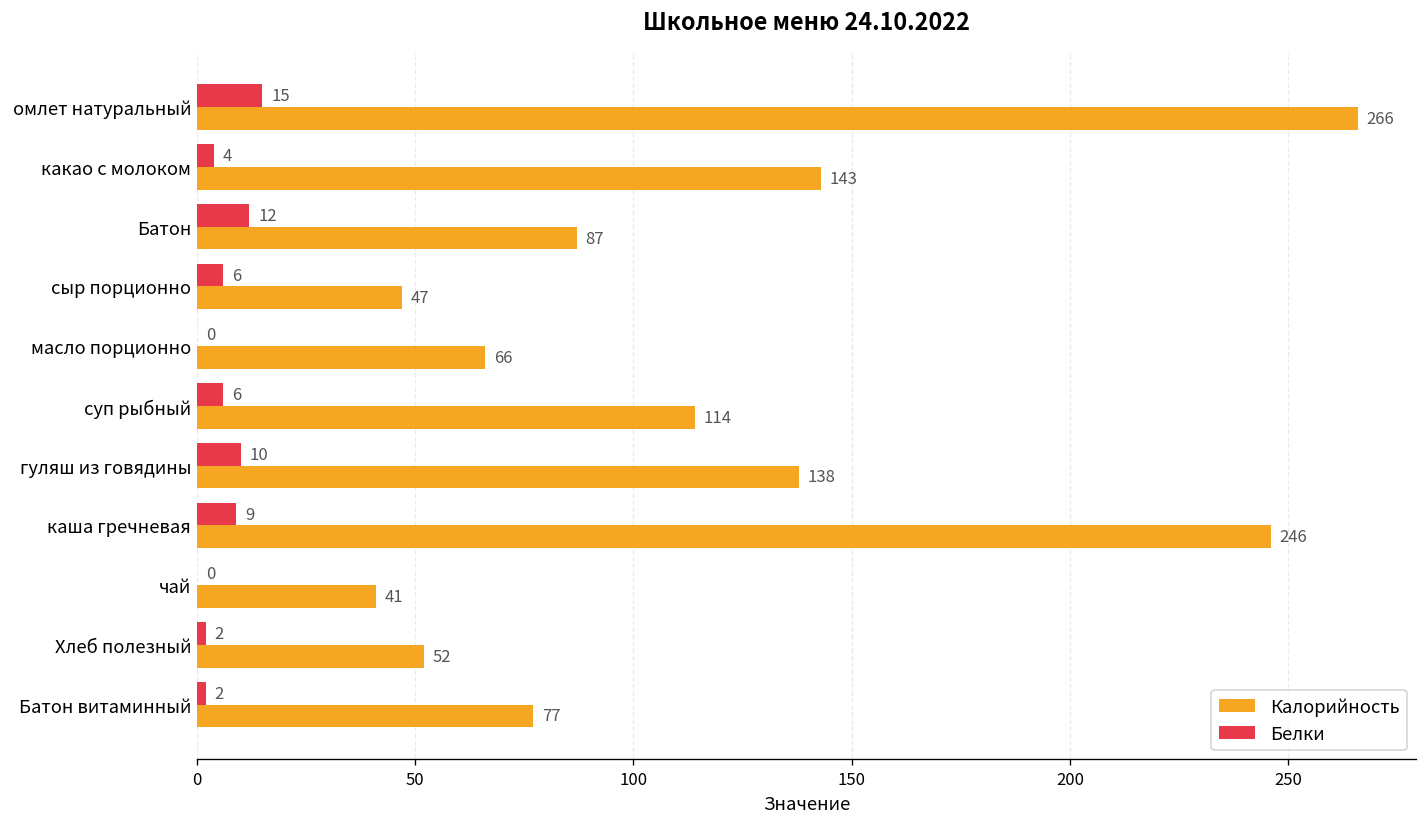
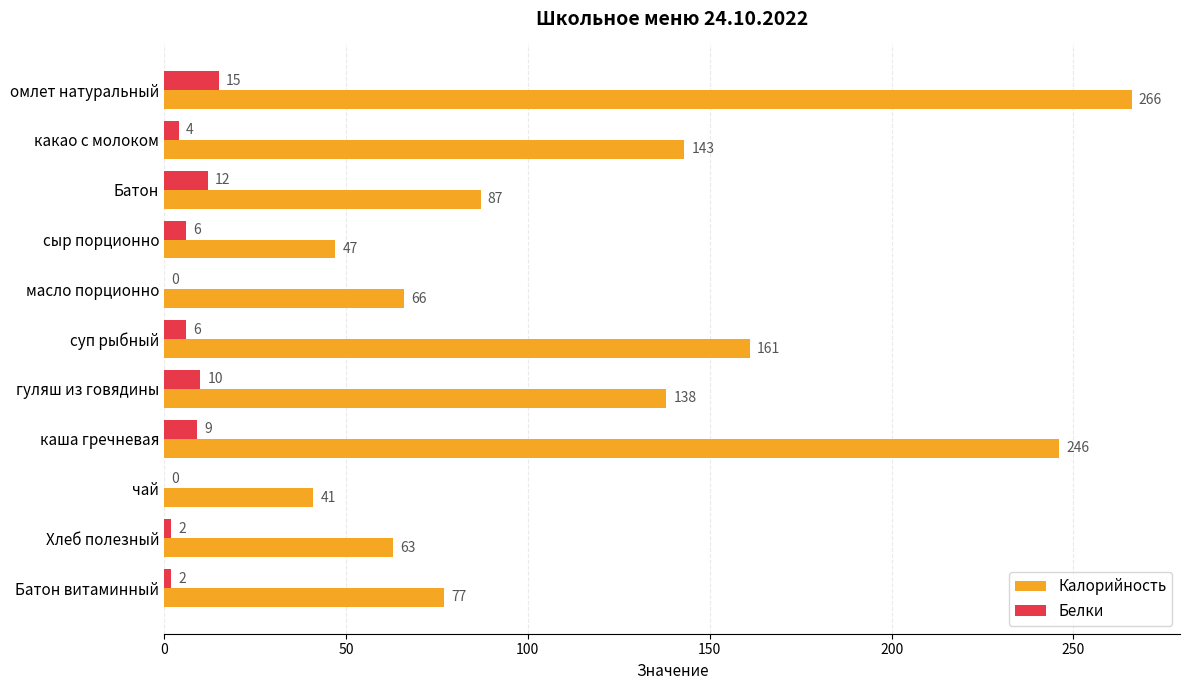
  {
    "Калорийность": {
      "омлет натуральный": 266,
      "какао с молоком": 143,
      "Батон": 87,
      "сыр порционно": 47,
      "масло порционно": 66,
-     "суп рыбный": 114,
+     "суп рыбный": 161,
      "гуляш из говядины": 138,
      "каша гречневая": 246,
      "чай": 41,
-     "Хлеб полезный": 52,
+     "Хлеб полезный": 63,
      "Батон витаминный": 77
    },
    "Белки": {
      "омлет натуральный": 15,
      "какао с молоком": 4,
      "Батон": 12,
      "сыр порционно": 6,
      "масло порционно": 0,
      "суп рыбный": 6,
      "гуляш из говядины": 10,
      "каша гречневая": 9,
      "чай": 0,
      "Хлеб полезный": 2,
      "Батон витаминный": 2
    }
  }
